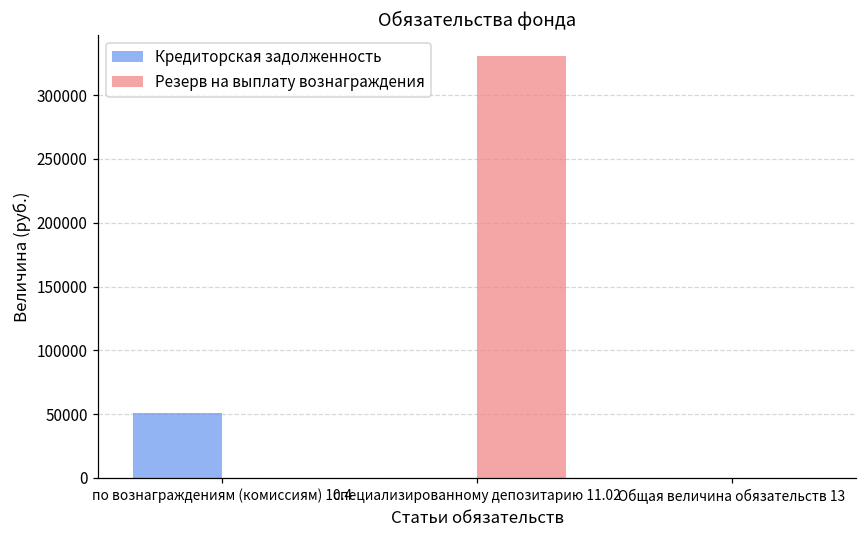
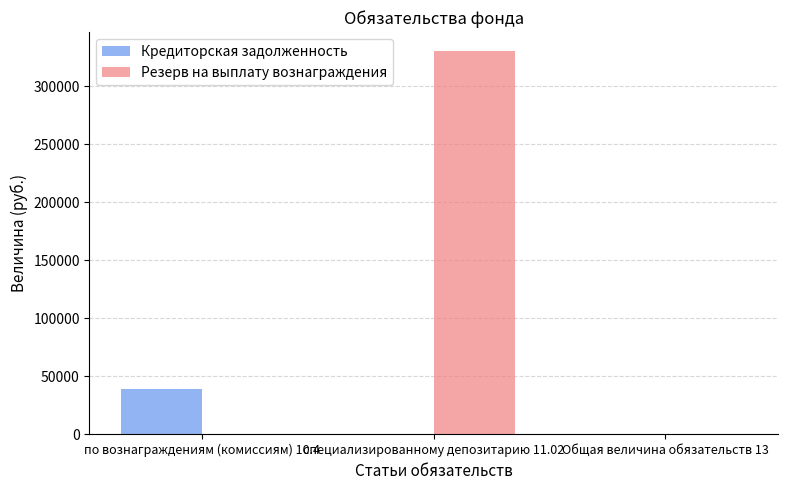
  {
    "Кредиторская задолженность": {
-     "по вознаграждениям (комиссиям) 10.4": 51000,
+     "по вознаграждениям (комиссиям) 10.4": 39000,
      "специализированному депозитарию 11.02": 0,
      "Общая величина обязательств 13": 0
    },
    "Резерв на выплату вознаграждения": {
      "по вознаграждениям (комиссиям) 10.4": 0,
      "специализированному депозитарию 11.02": 330000,
      "Общая величина обязательств 13": 0
    }
  }
